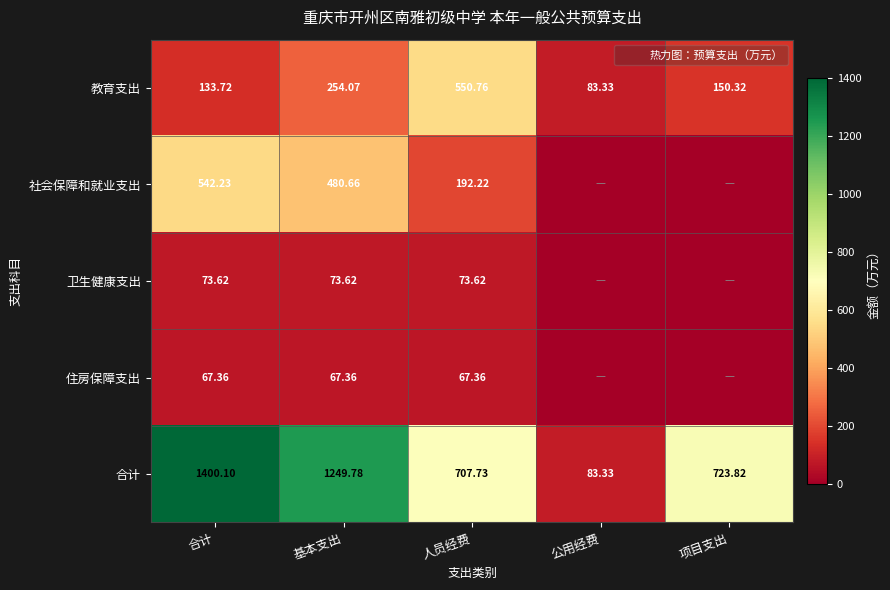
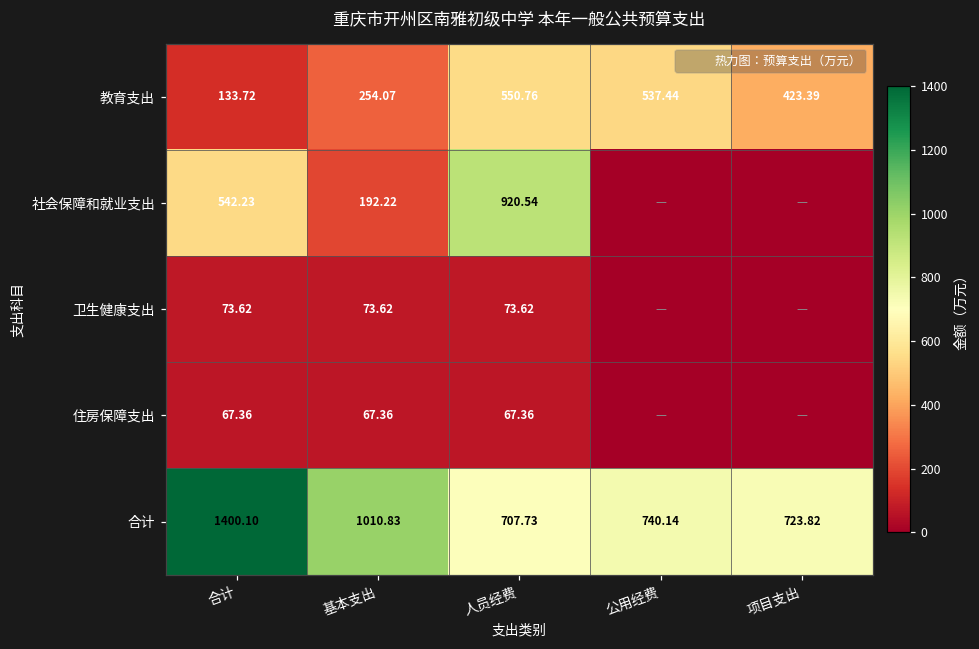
  {
    "教育支出": {
      "合计": 133.72,
      "基本支出": 254.07,
      "人员经费": 550.76,
-     "公用经费": 83.33,
-     "项目支出": 150.32
+     "公用经费": 537.44,
+     "项目支出": 423.39
    },
    "社会保障和就业支出": {
      "合计": 542.23,
-     "基本支出": 480.66,
-     "人员经费": 192.22
+     "基本支出": 192.22,
+     "人员经费": 920.54
    },
    "卫生健康支出": {
      "合计": 73.62,
      "基本支出": 73.62,
      "人员经费": 73.62
    },
    "住房保障支出": {
      "合计": 67.36,
      "基本支出": 67.36,
      "人员经费": 67.36
    },
    "合计": {
      "合计": 1400.10,
-     "基本支出": 1249.78,
+     "基本支出": 1010.83,
      "人员经费": 707.73,
-     "公用经费": 83.33,
+     "公用经费": 740.14,
      "项目支出": 723.82
    }
  }
